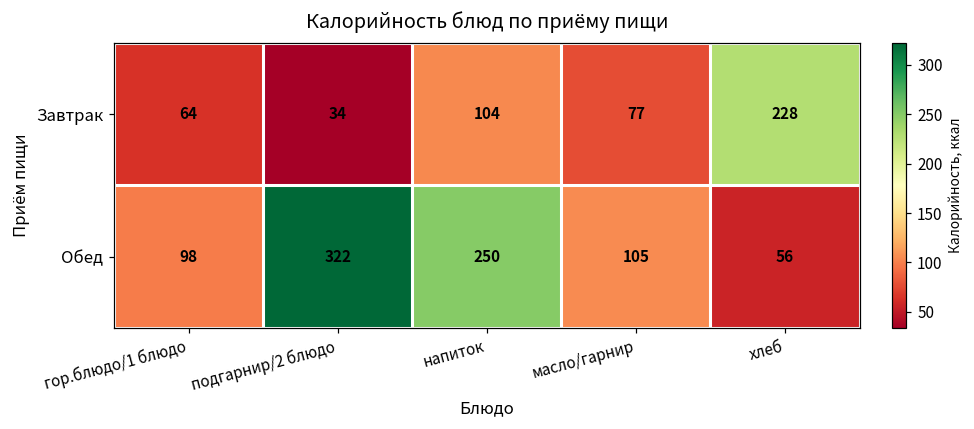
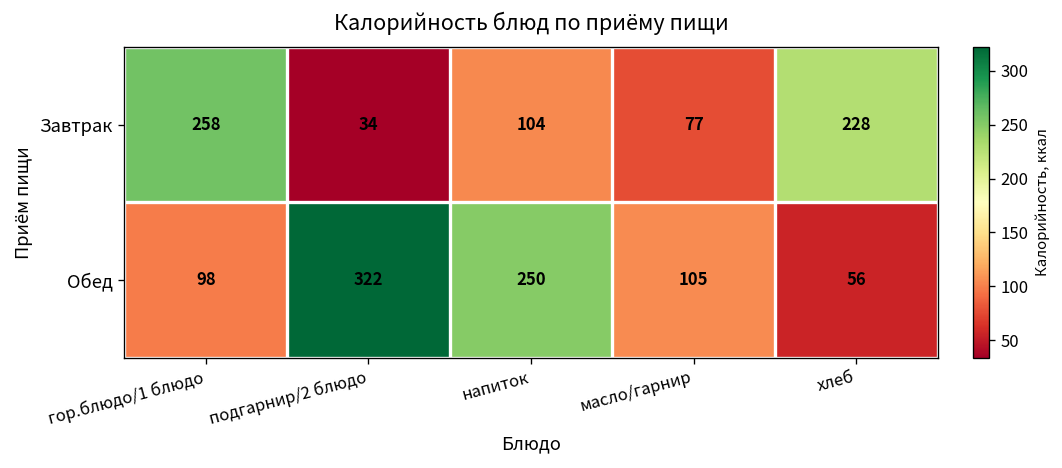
  {
    "Завтрак": {
-     "гор.блюдо/1 блюдо": 64,
+     "гор.блюдо/1 блюдо": 258,
      "подгарнир/2 блюдо": 34,
      "напиток": 104,
      "масло/гарнир": 77,
      "хлеб": 228
    },
    "Обед": {
      "гор.блюдо/1 блюдо": 98,
      "подгарнир/2 блюдо": 322,
      "напиток": 250,
      "масло/гарнир": 105,
      "хлеб": 56
    }
  }
